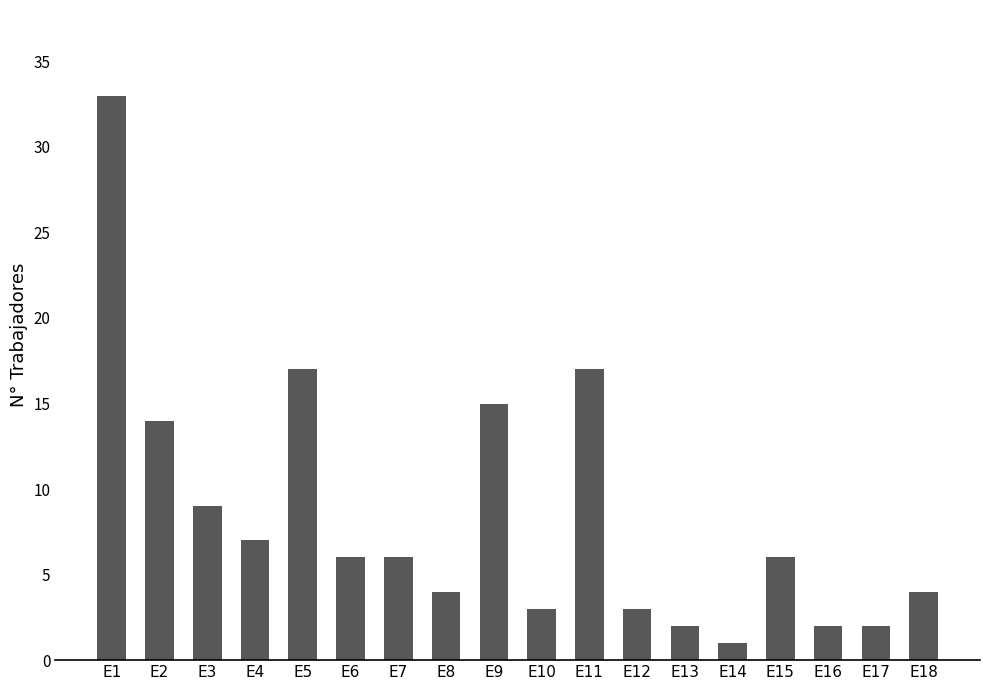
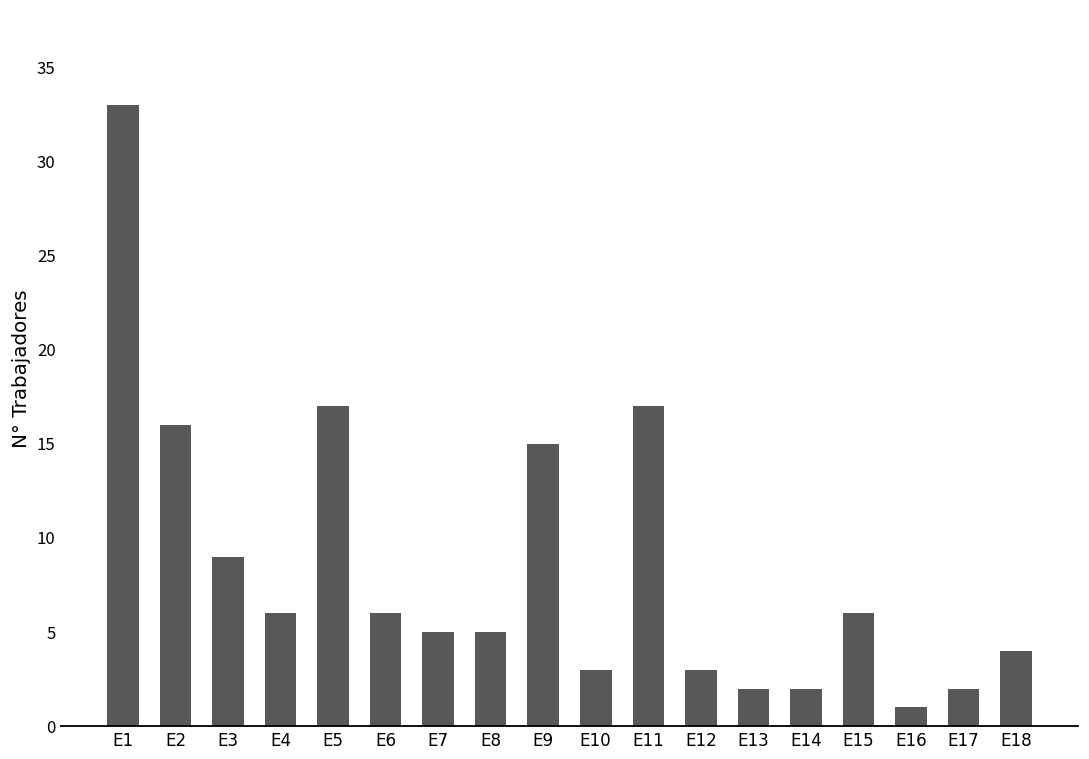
  {
    "E1": 33,
-   "E2": 14,
+   "E2": 16,
    "E3": 9,
-   "E4": 7,
+   "E4": 6,
    "E5": 17,
    "E6": 6,
-   "E7": 6,
-   "E8": 4,
+   "E7": 5,
+   "E8": 5,
    "E9": 15,
    "E10": 3,
    "E11": 17,
    "E12": 3,
    "E13": 2,
-   "E14": 1,
+   "E14": 2,
    "E15": 6,
-   "E16": 2,
+   "E16": 1,
    "E17": 2,
    "E18": 4
  }
